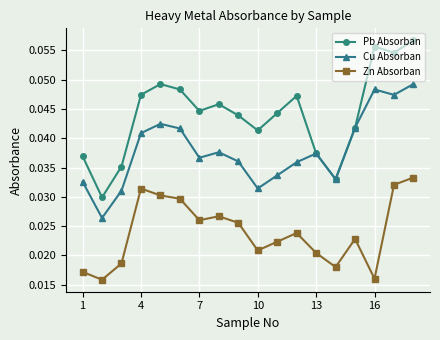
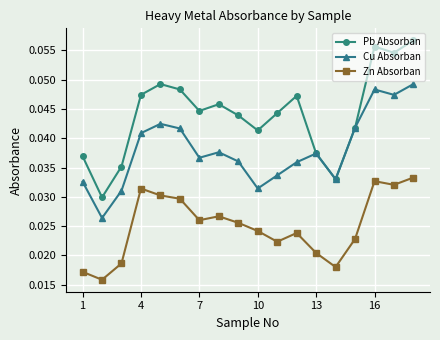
  {
    "Zn Absorban": {
      "1": 0.017,
      "4": 0.031,
      "7": 0.026,
-     "10": 0.021,
+     "10": 0.024,
      "13": 0.020,
-     "16": 0.016
+     "16": 0.033
    }
  }
